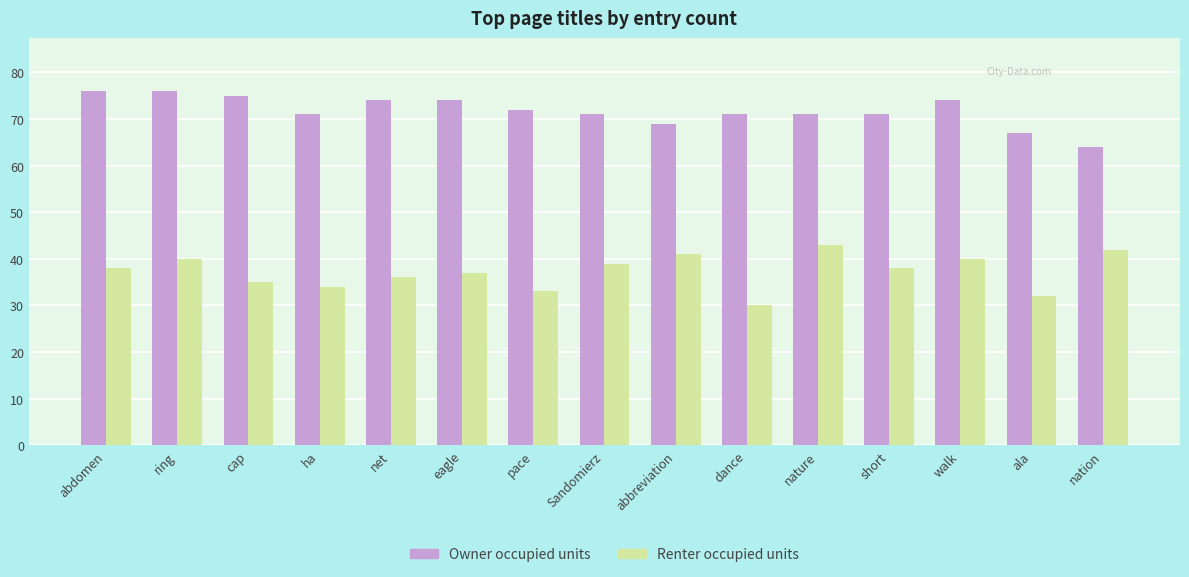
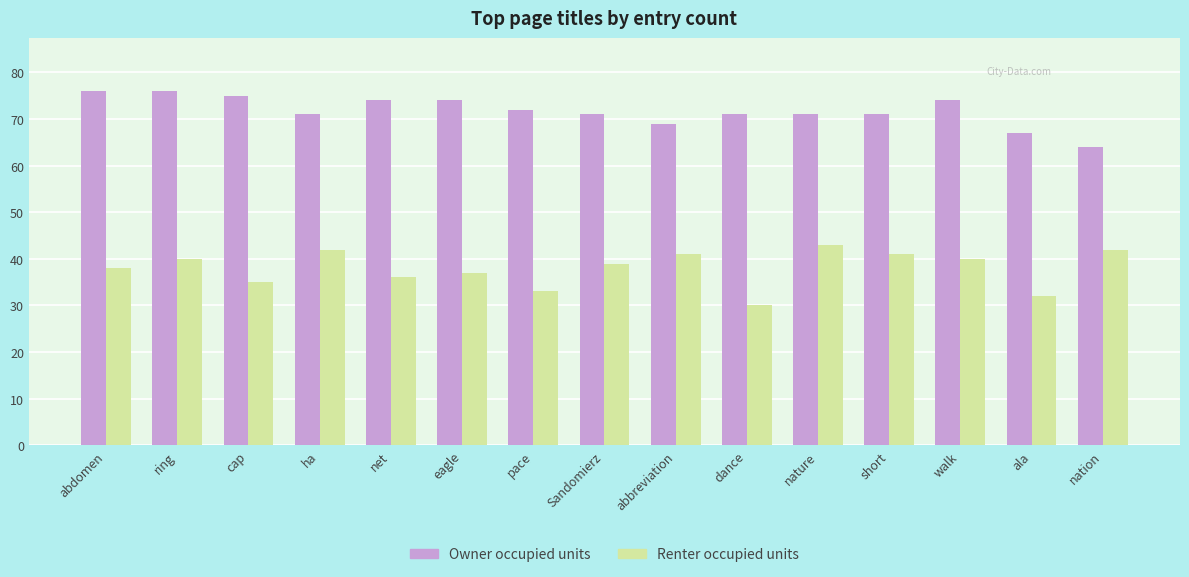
  {
    "Owner occupied units": {
      "abdomen": 76,
      "ring": 76,
      "cap": 75,
      "ha": 71,
      "net": 74,
      "eagle": 74,
      "pace": 72,
      "Sandomierz": 71,
      "abbreviation": 69,
      "dance": 71,
      "nature": 71,
      "short": 71,
      "walk": 74,
      "ala": 67,
      "nation": 64
    },
    "Renter occupied units": {
      "abdomen": 38,
      "ring": 40,
      "cap": 35,
-     "ha": 34,
+     "ha": 42,
      "net": 36,
      "eagle": 37,
      "pace": 33,
      "Sandomierz": 39,
      "abbreviation": 41,
      "dance": 30,
      "nature": 43,
-     "short": 38,
+     "short": 41,
      "walk": 40,
      "ala": 32,
      "nation": 42
    }
  }
